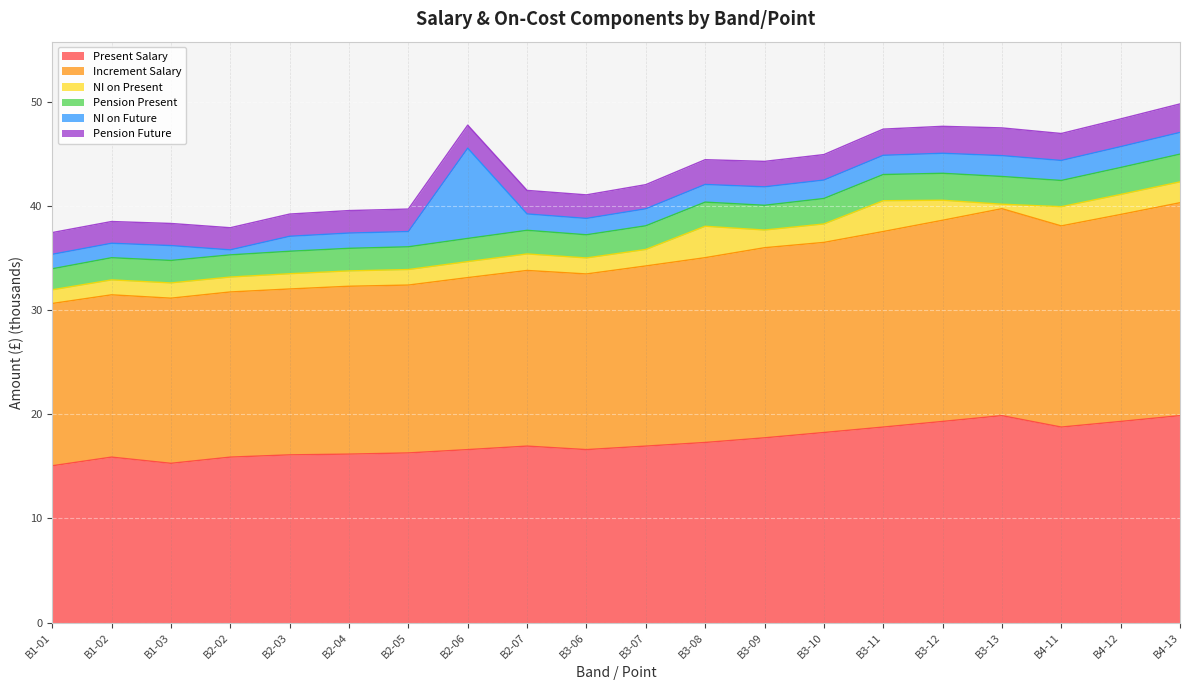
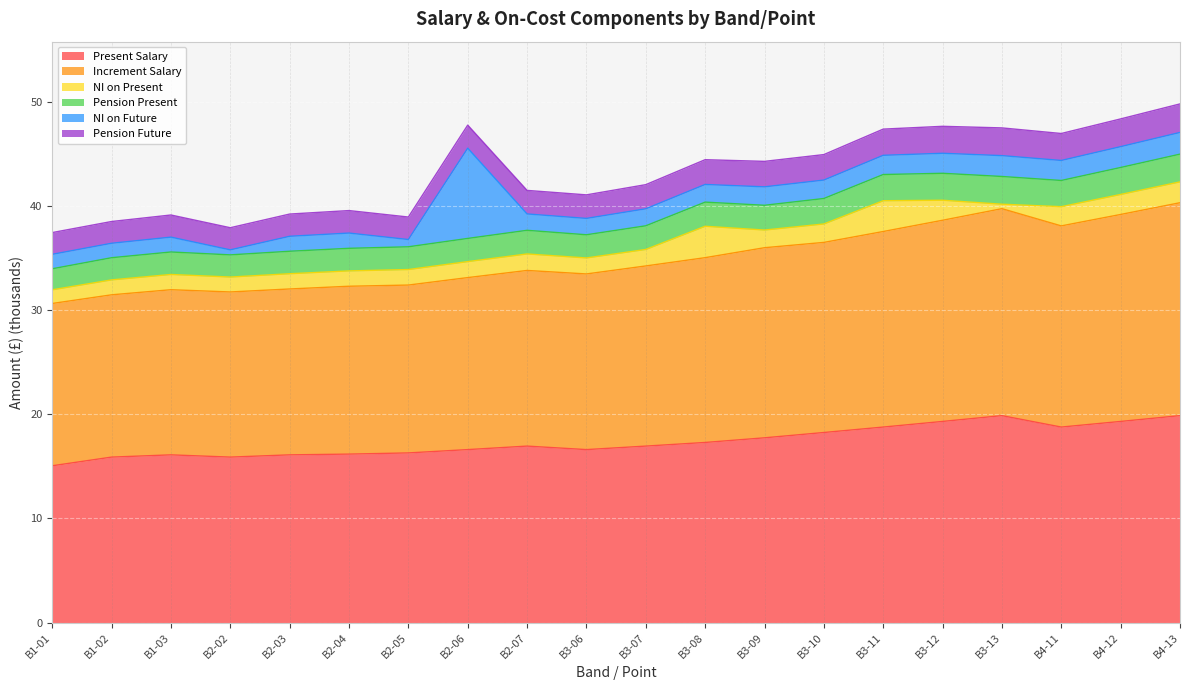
  {
    "Present Salary": {
      "B1-01": 15.1,
      "B1-02": 15.9,
-     "B1-03": 15.3,
+     "B1-03": 16.1,
      "B2-02": 15.9,
      "B2-03": 16.1,
      "B2-04": 16.2,
      "B2-05": 16.3,
      "B2-06": 16.6,
      "B2-07": 17.0,
      "B3-06": 16.6,
      "B3-07": 17.0,
      "B3-08": 17.3,
      "B3-09": 17.7,
      "B3-10": 18.3,
      "B3-11": 18.8,
      "B3-12": 19.3,
      "B3-13": 19.9,
      "B4-11": 18.8,
      "B4-12": 19.3,
      "B4-13": 19.9
    },
    "Increment Salary": {
      "B1-01": 15.6,
      "B1-02": 15.6,
      "B1-03": 15.9,
      "B2-02": 15.9,
      "B2-03": 15.9,
      "B2-04": 16.1,
      "B2-05": 16.1,
      "B2-06": 16.5,
      "B2-07": 16.9,
      "B3-06": 16.9,
      "B3-07": 17.3,
      "B3-08": 17.7,
      "B3-09": 18.3,
      "B3-10": 18.3,
      "B3-11": 18.8,
      "B3-12": 19.3,
      "B3-13": 19.9,
      "B4-11": 19.3,
      "B4-12": 19.9,
      "B4-13": 20.4
    },
    "NI on Present": {
      "B1-01": 1.3,
      "B1-02": 1.4,
      "B1-03": 1.5,
      "B2-02": 1.4,
      "B2-03": 1.5,
      "B2-04": 1.5,
      "B2-05": 1.5,
      "B2-06": 1.5,
      "B2-07": 1.6,
      "B3-06": 1.5,
      "B3-07": 1.6,
      "B3-08": 3.0,
      "B3-09": 1.7,
      "B3-10": 1.8,
      "B3-11": 3.0,
      "B3-12": 1.9,
      "B3-13": 0.4,
      "B4-11": 1.8,
      "B4-12": 1.9,
      "B4-13": 2.0
    },
    "Pension Present": {
      "B1-01": 2.0,
      "B1-02": 2.1,
      "B1-03": 2.2,
      "B2-02": 2.1,
      "B2-03": 2.2,
      "B2-04": 2.2,
      "B2-05": 2.2,
      "B2-06": 2.2,
      "B2-07": 2.3,
      "B3-06": 2.2,
      "B3-07": 2.3,
      "B3-08": 2.3,
      "B3-09": 2.4,
      "B3-10": 2.4,
      "B3-11": 2.5,
      "B3-12": 2.6,
      "B3-13": 2.7,
      "B4-11": 2.5,
      "B4-12": 2.6,
      "B4-13": 2.7
    },
    "NI on Future": {
      "B1-01": 1.4,
      "B1-02": 1.4,
      "B1-03": 1.4,
      "B2-02": 0.5,
      "B2-03": 1.4,
      "B2-04": 1.5,
-     "B2-05": 1.5,
+     "B2-05": 0.7,
      "B2-06": 8.7,
      "B2-07": 1.6,
      "B3-06": 1.6,
      "B3-07": 1.6,
      "B3-08": 1.7,
      "B3-09": 1.8,
      "B3-10": 1.8,
      "B3-11": 1.8,
      "B3-12": 1.9,
      "B3-13": 2.0,
      "B4-11": 1.9,
      "B4-12": 2.0,
      "B4-13": 2.1
    },
    "Pension Future": {
      "B1-01": 2.1,
      "B1-02": 2.1,
      "B1-03": 2.1,
      "B2-02": 2.1,
      "B2-03": 2.1,
      "B2-04": 2.2,
      "B2-05": 2.2,
      "B2-06": 2.2,
      "B2-07": 2.3,
      "B3-06": 2.3,
      "B3-07": 2.3,
      "B3-08": 2.4,
      "B3-09": 2.4,
      "B3-10": 2.4,
      "B3-11": 2.5,
      "B3-12": 2.6,
      "B3-13": 2.7,
      "B4-11": 2.6,
      "B4-12": 2.7,
      "B4-13": 2.7
    }
  }
